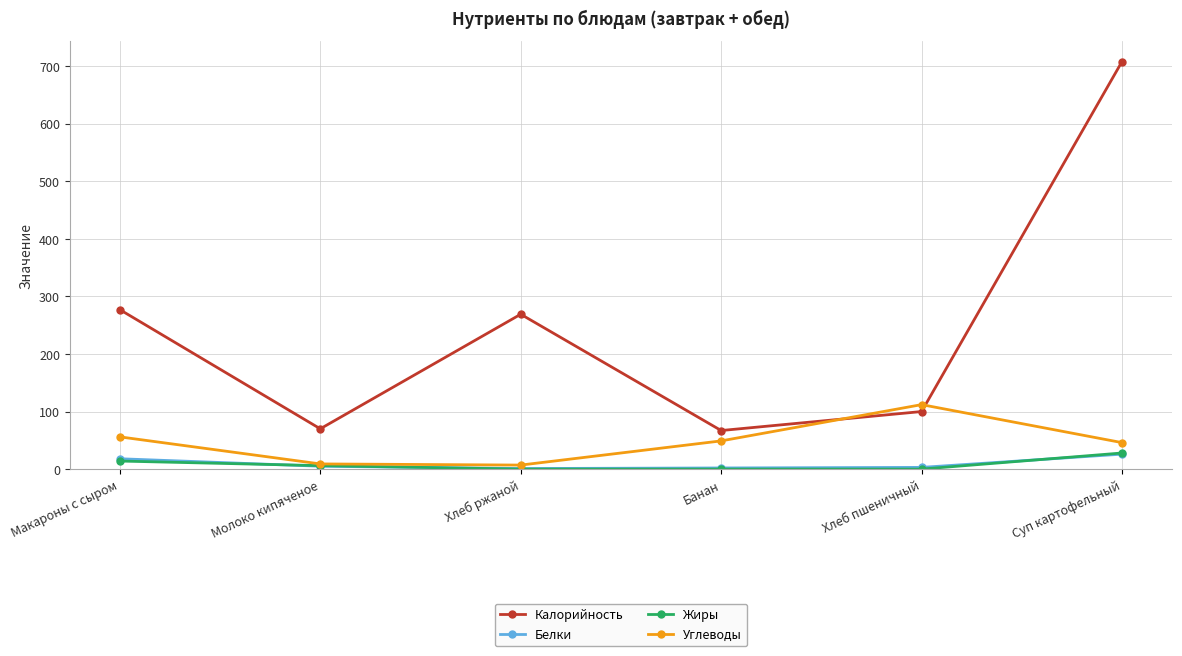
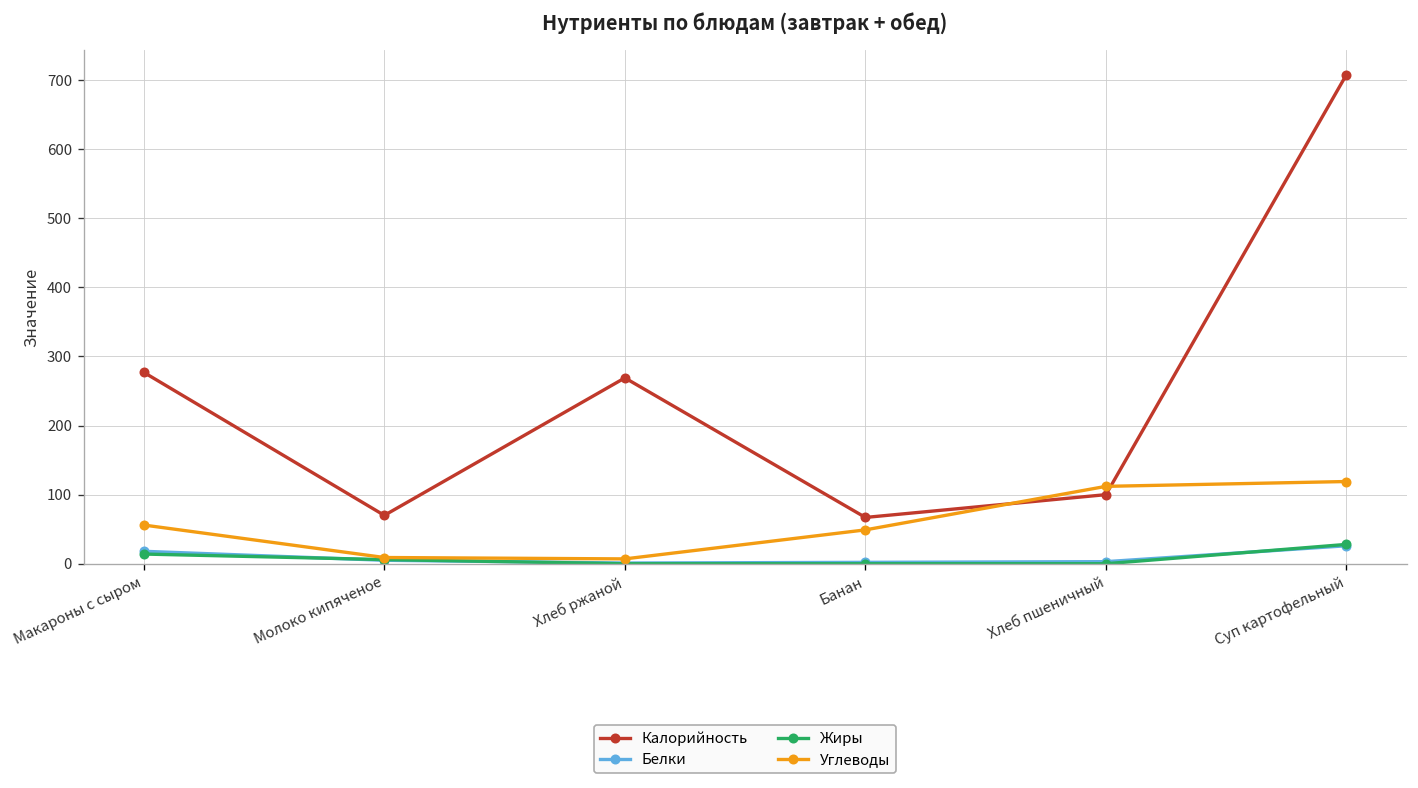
  {
    "Калорийность": {
      "Макароны с сыром": 280,
      "Молоко кипяченое": 70,
      "Хлеб ржаной": 270,
      "Банан": 70,
      "Хлеб пшеничный": 100,
      "Суп картофельный": 710
    },
    "Углеводы": {
      "Макароны с сыром": 60,
      "Хлеб ржаной": 10,
      "Банан": 50,
      "Хлеб пшеничный": 110,
-     "Суп картофельный": 50
+     "Суп картофельный": 120
    }
  }
